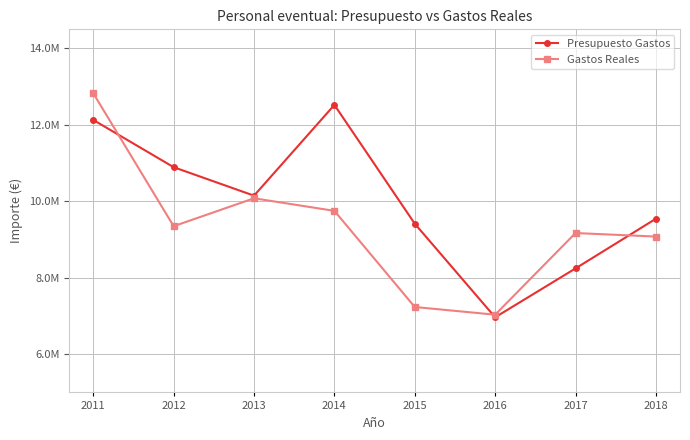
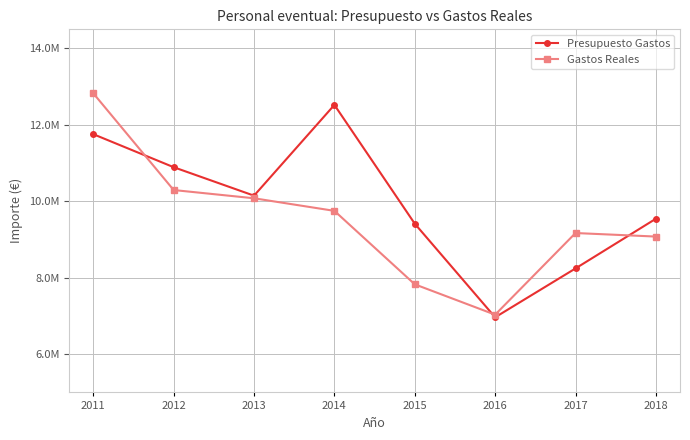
  {
    "Presupuesto Gastos": {
-     "2011": 12100000,
+     "2011": 11800000,
      "2012": 10900000,
      "2013": 10100000,
      "2014": 12500000,
      "2015": 9400000,
      "2016": 7000000,
      "2017": 8200000,
      "2018": 9500000
    },
    "Gastos Reales": {
      "2011": 12800000,
-     "2012": 9300000,
+     "2012": 10300000,
      "2013": 10100000,
      "2014": 9800000,
-     "2015": 7200000,
+     "2015": 7800000,
      "2016": 7000000,
      "2017": 9200000,
      "2018": 9100000
    }
  }
